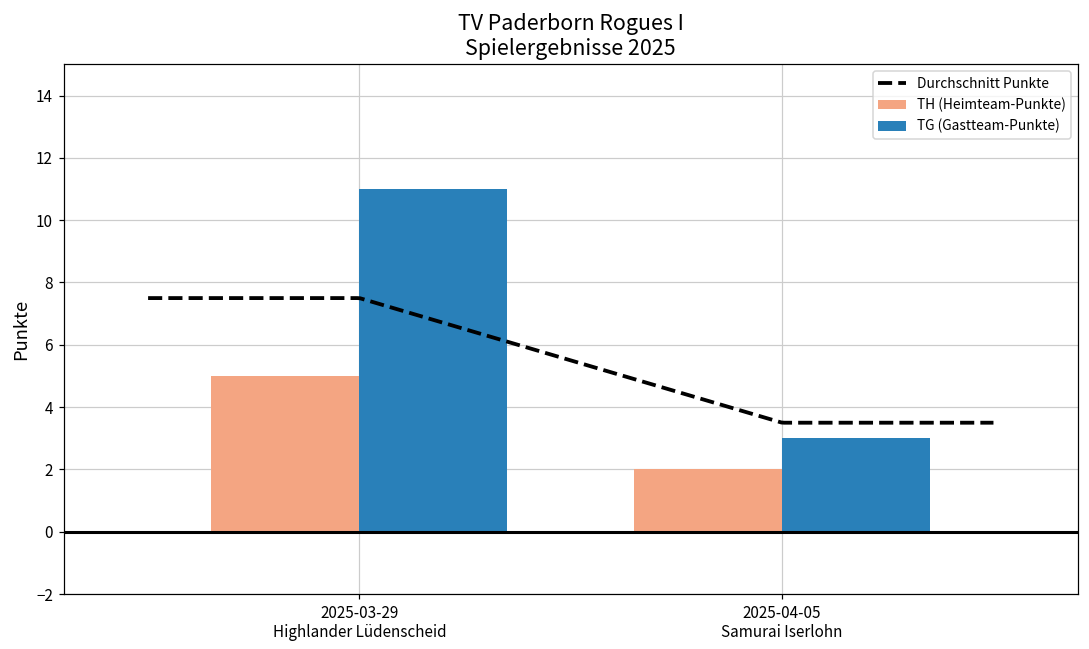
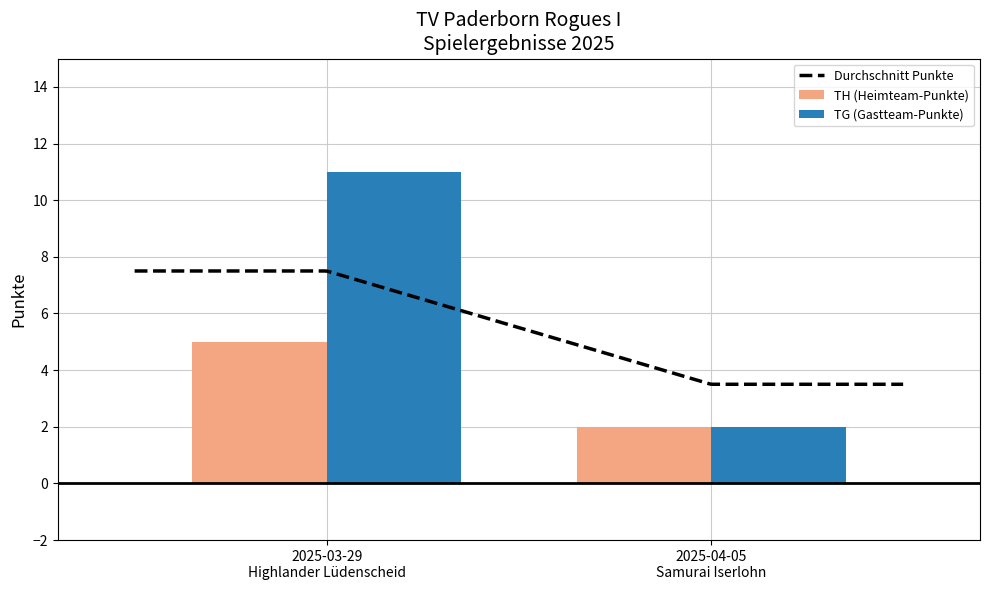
  {
    "TH (Heimteam-Punkte)": {
      "2025-03-29 Highlander Lüdenscheid": 5,
      "2025-04-05 Samurai Iserlohn": 2
    },
    "TG (Gastteam-Punkte)": {
      "2025-03-29 Highlander Lüdenscheid": 11,
-     "2025-04-05 Samurai Iserlohn": 3
+     "2025-04-05 Samurai Iserlohn": 2
    }
  }
